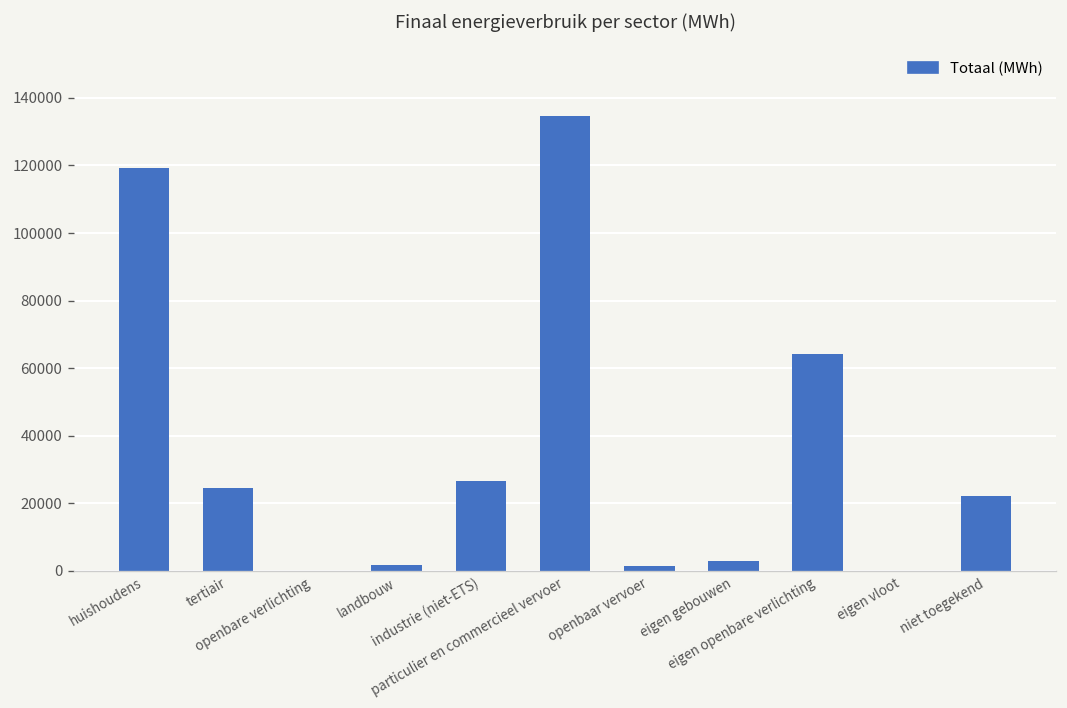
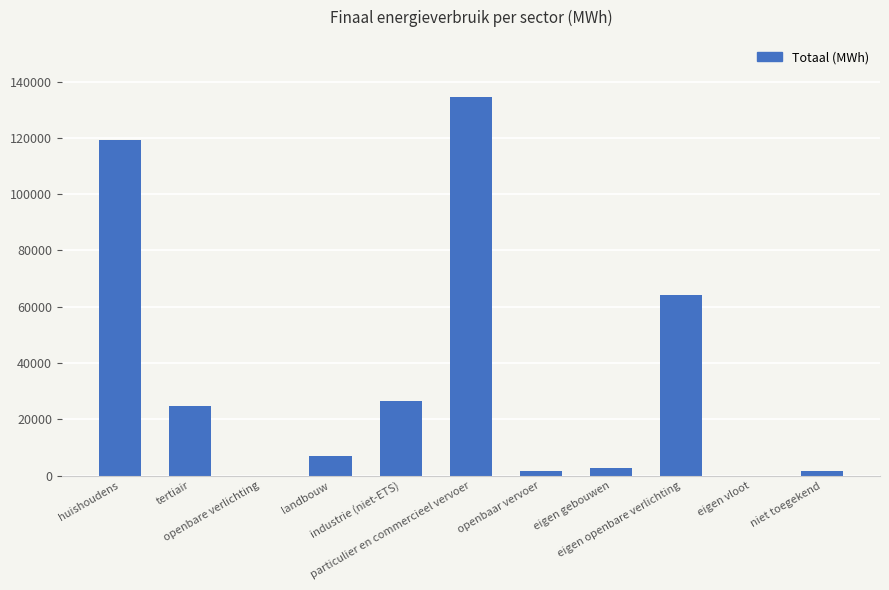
  {
    "huishoudens": 119000,
    "tertiair": 25000,
    "openbare verlichting": 0,
-   "landbouw": 2000,
+   "landbouw": 7000,
    "industrie (niet-ETS)": 26000,
    "particulier en commercieel vervoer": 135000,
    "openbaar vervoer": 2000,
    "eigen gebouwen": 3000,
    "eigen openbare verlichting": 64000,
    "eigen vloot": 0,
-   "niet toegekend": 22000
+   "niet toegekend": 2000
  }
